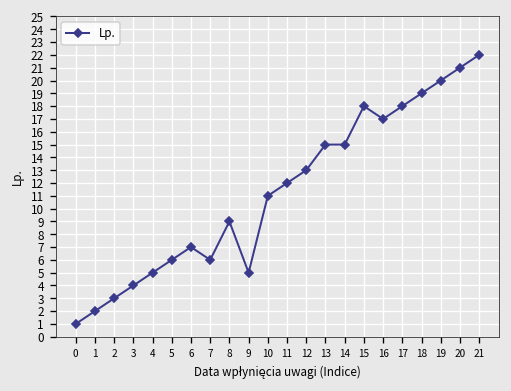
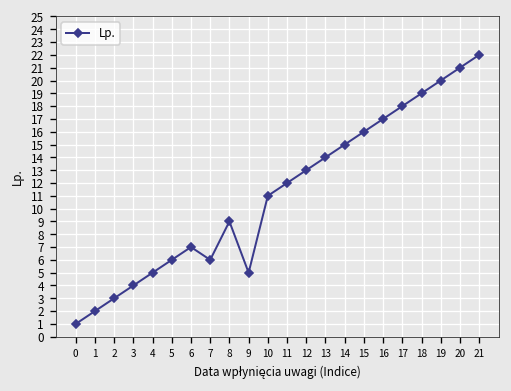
  {
    "0": 1,
    "1": 2,
    "2": 3,
    "3": 4,
    "4": 5,
    "5": 6,
    "6": 7,
    "7": 6,
    "8": 9,
    "9": 5,
    "10": 11,
    "11": 12,
    "12": 13,
-   "13": 15,
+   "13": 14,
    "14": 15,
-   "15": 18,
+   "15": 16,
    "16": 17,
    "17": 18,
    "18": 19,
    "19": 20,
    "20": 21,
    "21": 22
  }
